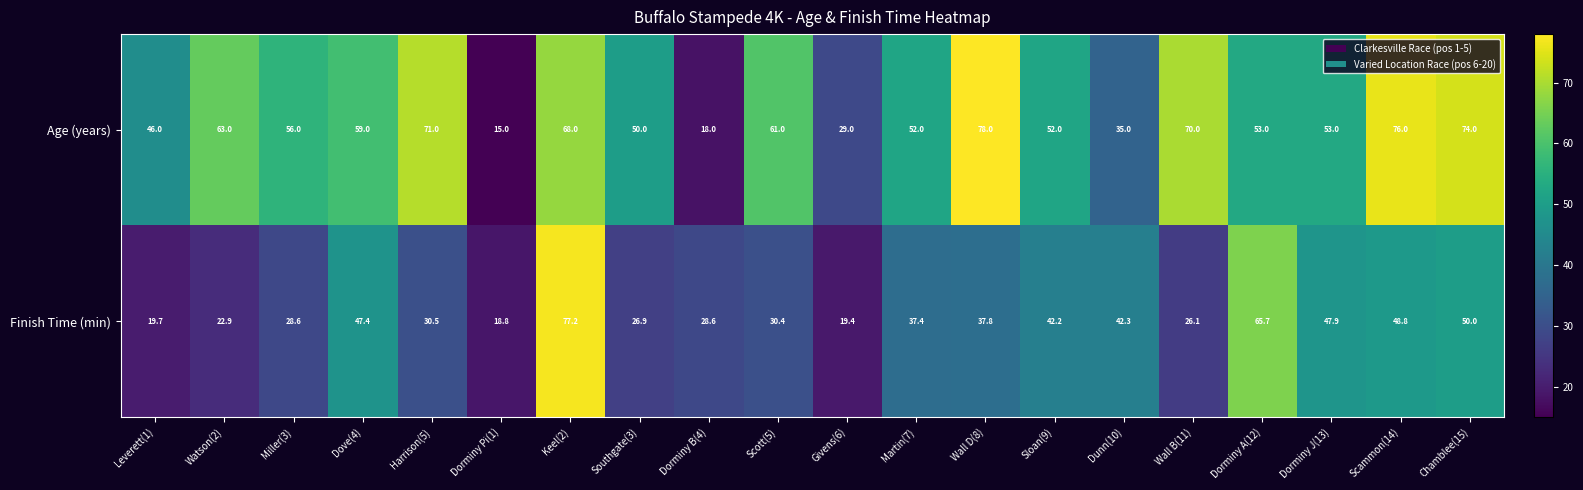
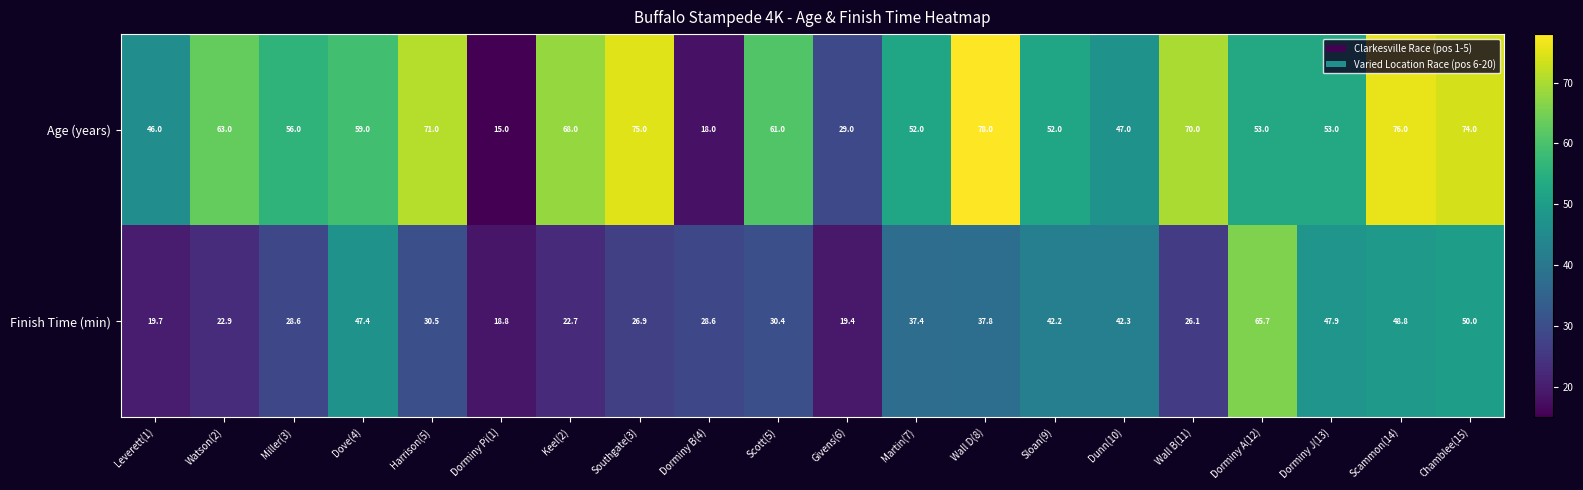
  {
    "Age (years)": {
      "Leverett(1)": 46.0,
      "Watson(2)": 63.0,
      "Miller(3)": 56.0,
      "Dove(4)": 59.0,
      "Harrison(5)": 71.0,
      "Dorminy Pi(1)": 15.0,
      "Keel(2)": 68.0,
-     "Southgate(3)": 50.0,
+     "Southgate(3)": 75.0,
      "Dorminy B(4)": 18.0,
      "Scott(5)": 61.0,
      "Givens(6)": 29.0,
      "Martin(7)": 52.0,
      "Wall D(8)": 78.0,
      "Sloan(9)": 52.0,
-     "Dunn(10)": 35.0,
+     "Dunn(10)": 47.0,
      "Wall B(11)": 70.0,
      "Dorminy A(12)": 53.0,
      "Dorminy J(13)": 53.0,
      "Scammon(14)": 76.0,
      "Chamblee(15)": 74.0
    },
    "Finish Time (min)": {
      "Leverett(1)": 19.7,
      "Watson(2)": 22.9,
      "Miller(3)": 28.6,
      "Dove(4)": 47.4,
      "Harrison(5)": 30.5,
      "Dorminy Pi(1)": 18.8,
-     "Keel(2)": 77.2,
+     "Keel(2)": 22.7,
      "Southgate(3)": 26.9,
      "Dorminy B(4)": 28.6,
      "Scott(5)": 30.4,
      "Givens(6)": 19.4,
      "Martin(7)": 37.4,
      "Wall D(8)": 37.8,
      "Sloan(9)": 42.2,
      "Dunn(10)": 42.3,
      "Wall B(11)": 26.1,
      "Dorminy A(12)": 65.7,
      "Dorminy J(13)": 47.9,
      "Scammon(14)": 48.8,
      "Chamblee(15)": 50.0
    }
  }
